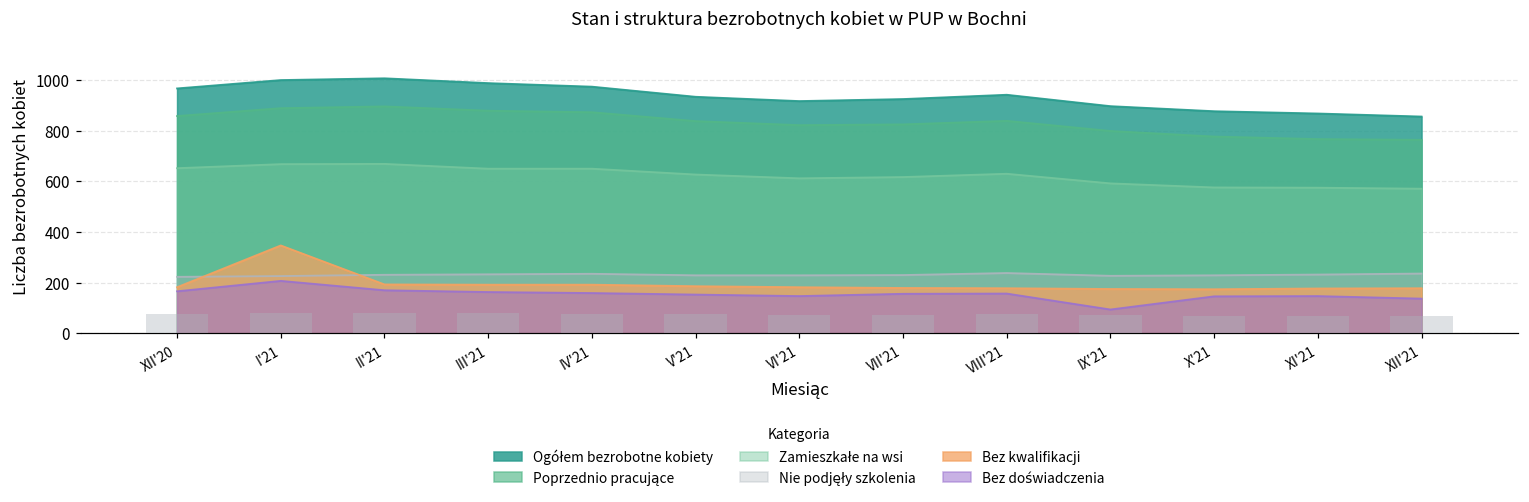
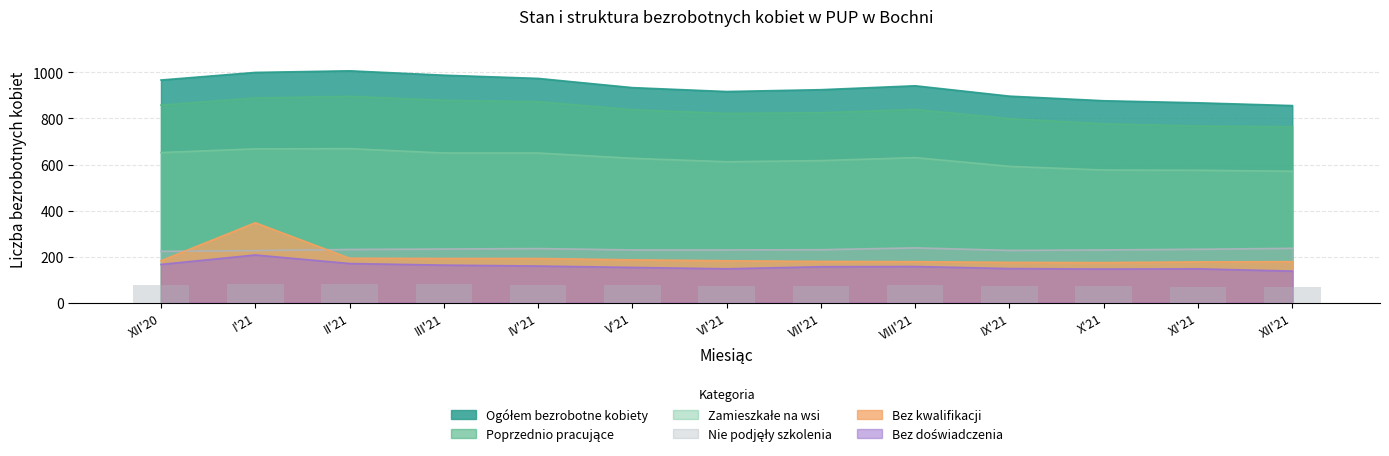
  {
    "Bez kwalifikacji": {
      "XII'20": 180,
      "I'21": 350,
      "II'21": 190,
      "III'21": 190,
      "IV'21": 190,
      "V'21": 190,
      "VI'21": 180,
      "VII'21": 180,
      "VIII'21": 180,
      "IX'21": 180,
      "X'21": 170,
      "XI'21": 180,
      "XII'21": 180
    },
    "Bez doświadczenia": {
      "XII'20": 170,
      "I'21": 210,
      "II'21": 170,
      "III'21": 160,
      "IV'21": 160,
      "V'21": 150,
      "VI'21": 150,
      "VII'21": 160,
      "VIII'21": 160,
-     "IX'21": 90,
+     "IX'21": 150,
      "X'21": 150,
      "XI'21": 150,
      "XII'21": 140
    }
  }
